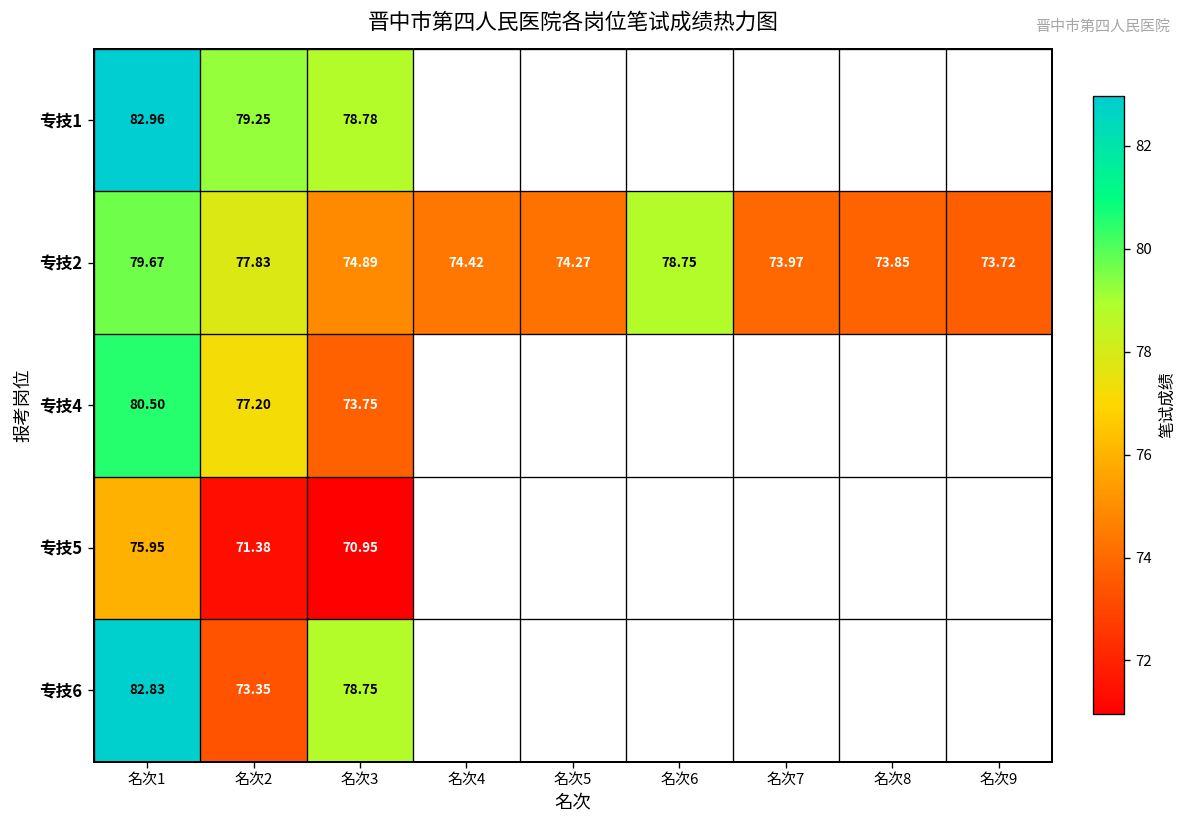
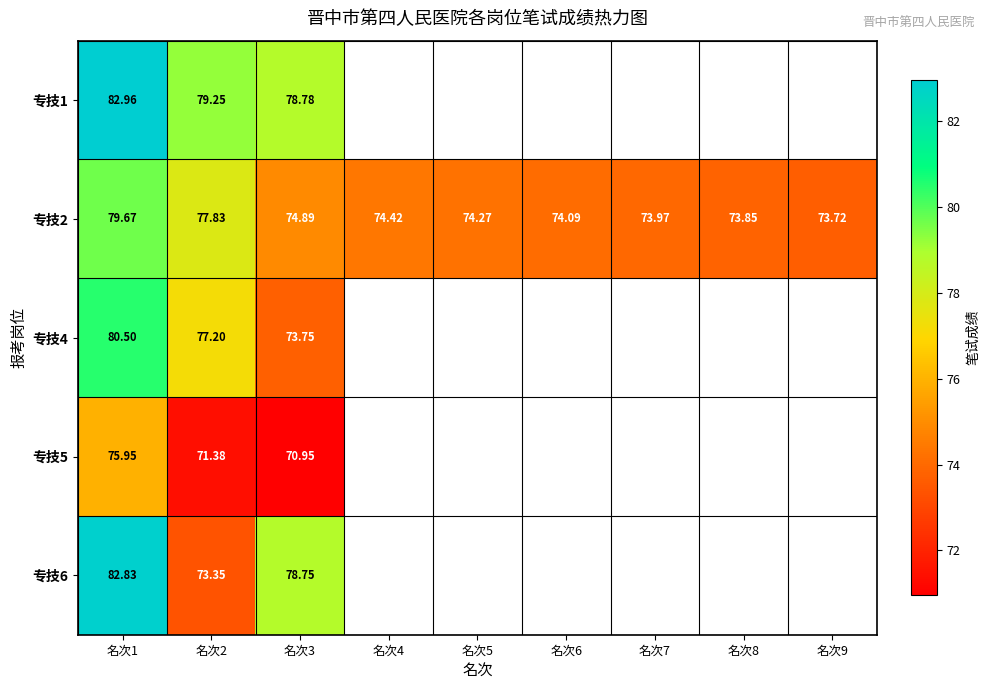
  {
    "专技1": {
      "名次1": 82.96,
      "名次2": 79.25,
      "名次3": 78.78
    },
    "专技2": {
      "名次1": 79.67,
      "名次2": 77.83,
      "名次3": 74.89,
      "名次4": 74.42,
      "名次5": 74.27,
-     "名次6": 78.75,
+     "名次6": 74.09,
      "名次7": 73.97,
      "名次8": 73.85,
      "名次9": 73.72
    },
    "专技4": {
      "名次1": 80.50,
      "名次2": 77.20,
      "名次3": 73.75
    },
    "专技5": {
      "名次1": 75.95,
      "名次2": 71.38,
      "名次3": 70.95
    },
    "专技6": {
      "名次1": 82.83,
      "名次2": 73.35,
      "名次3": 78.75
    }
  }
